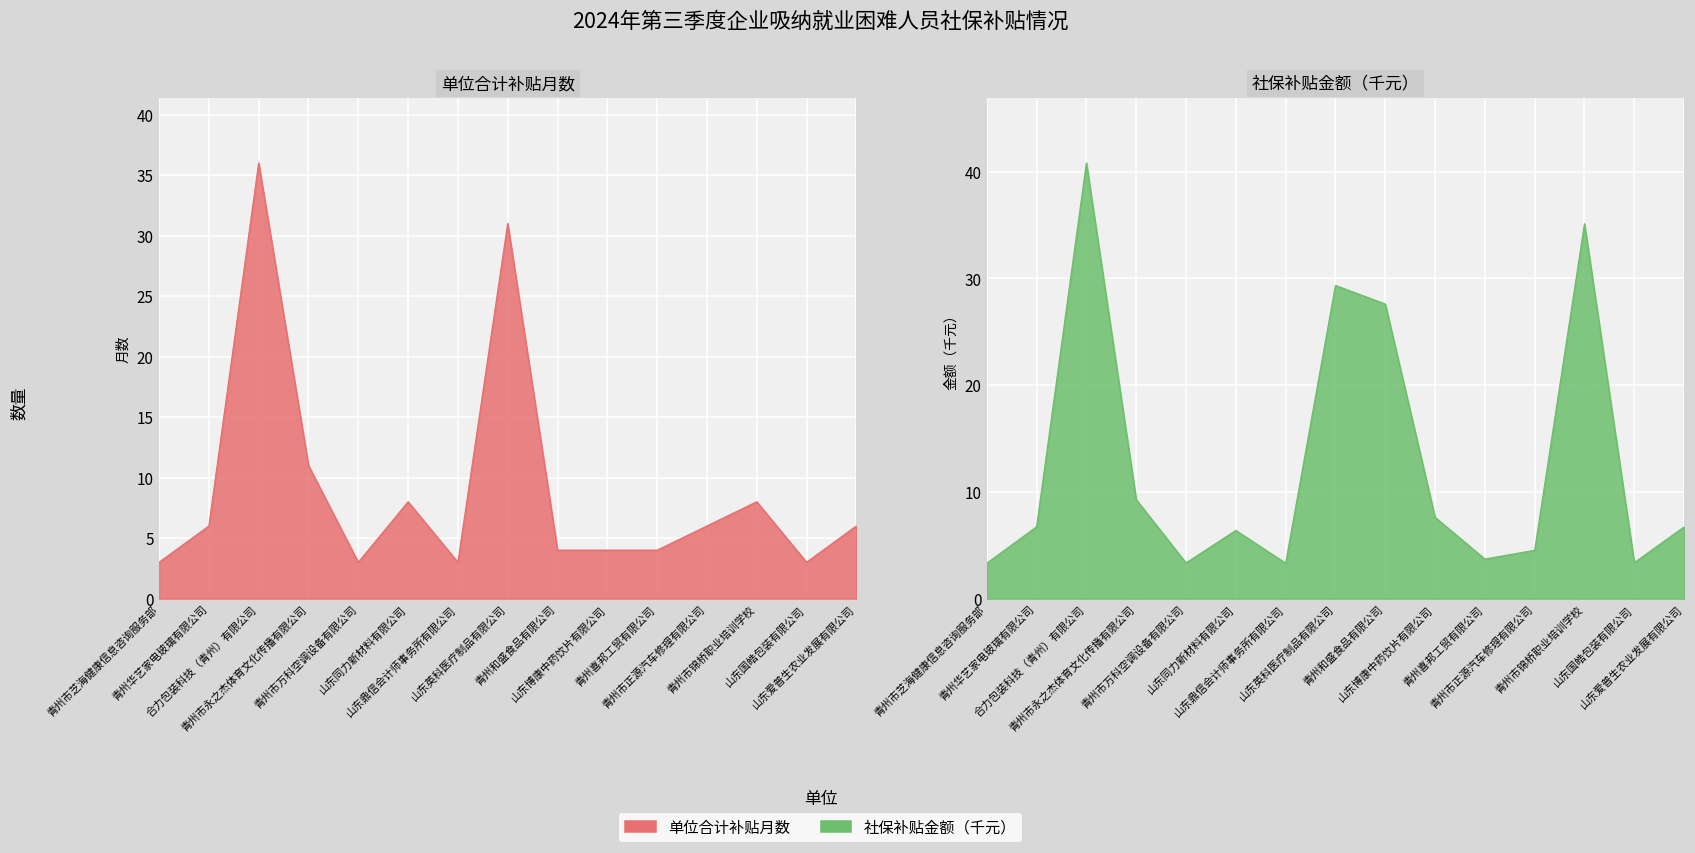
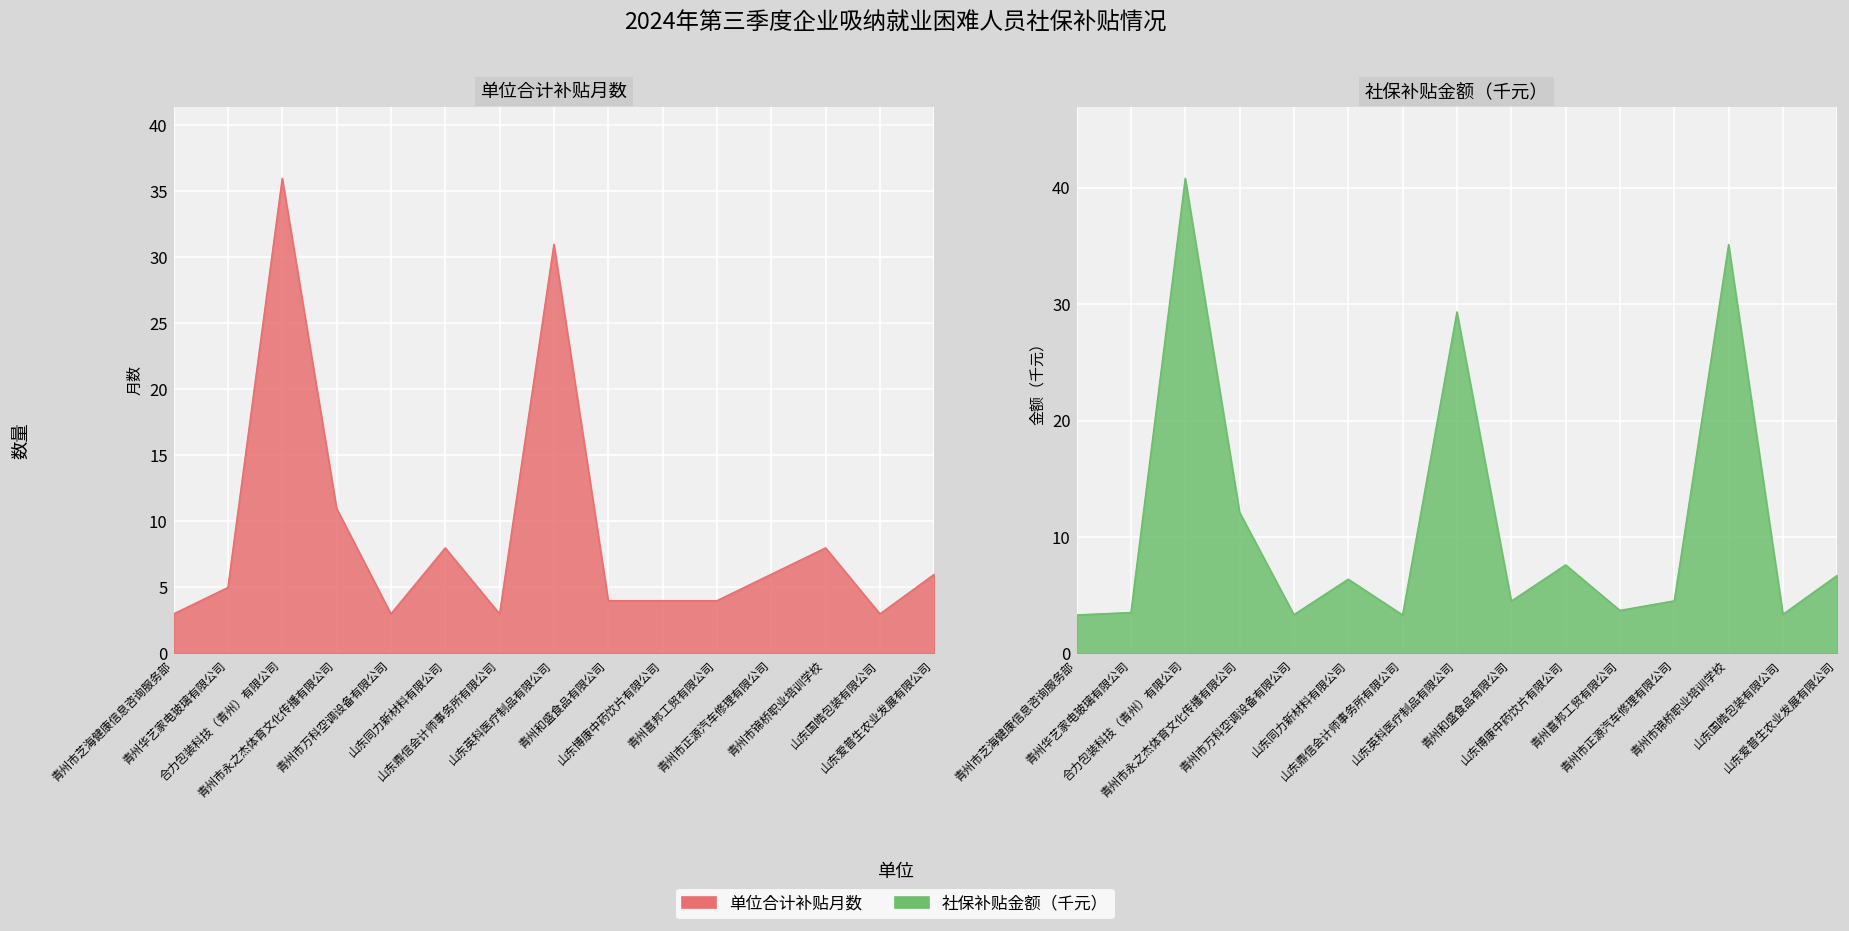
  {
    "单位合计补贴月数": {
      "青州市芝海健康信息咨询服务部": 3,
-     "青州华艺家电玻璃有限公司": 6,
+     "青州华艺家电玻璃有限公司": 5,
      "合力包装科技（青州）有限公司": 36,
      "青州市永之杰体育文化传播有限公司": 11,
      "青州市万科空调设备有限公司": 3,
      "山东同力新材料有限公司": 8,
      "山东鼎信会计师事务所有限公司": 3,
      "山东英科医疗制品有限公司": 31,
      "青州和盛食品有限公司": 4,
      "山东博康中药饮片有限公司": 4,
      "青州喜邦工贸有限公司": 4,
      "青州市正源汽车修理有限公司": 6,
      "青州市锦桥职业培训学校": 8,
      "山东国皓包装有限公司": 3,
      "山东爱普生农业发展有限公司": 6
    },
    "社保补贴金额（千元）": {
      "青州市芝海健康信息咨询服务部": 3,
-     "青州华艺家电玻璃有限公司": 7,
+     "青州华艺家电玻璃有限公司": 4,
      "合力包装科技（青州）有限公司": 41,
-     "青州市永之杰体育文化传播有限公司": 9,
+     "青州市永之杰体育文化传播有限公司": 12,
      "青州市万科空调设备有限公司": 3,
      "山东同力新材料有限公司": 6,
      "山东鼎信会计师事务所有限公司": 3,
      "山东英科医疗制品有限公司": 29,
-     "青州和盛食品有限公司": 28,
+     "青州和盛食品有限公司": 4,
      "山东博康中药饮片有限公司": 8,
      "青州喜邦工贸有限公司": 4,
      "青州市正源汽车修理有限公司": 5,
      "青州市锦桥职业培训学校": 35,
      "山东国皓包装有限公司": 3,
      "山东爱普生农业发展有限公司": 7
    }
  }
